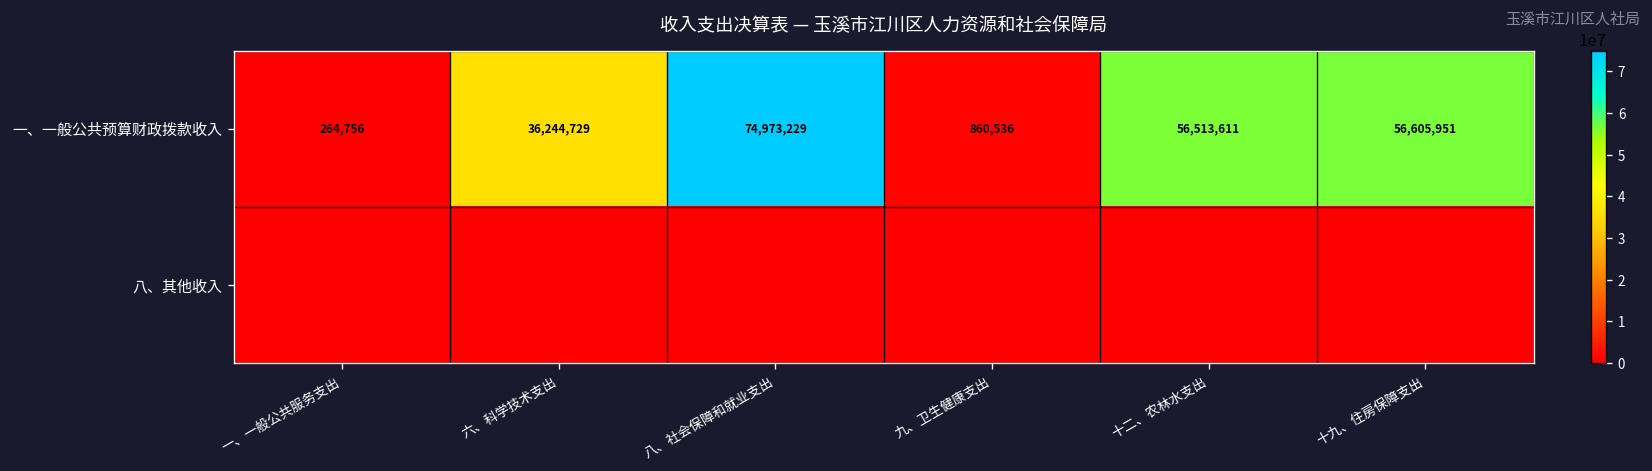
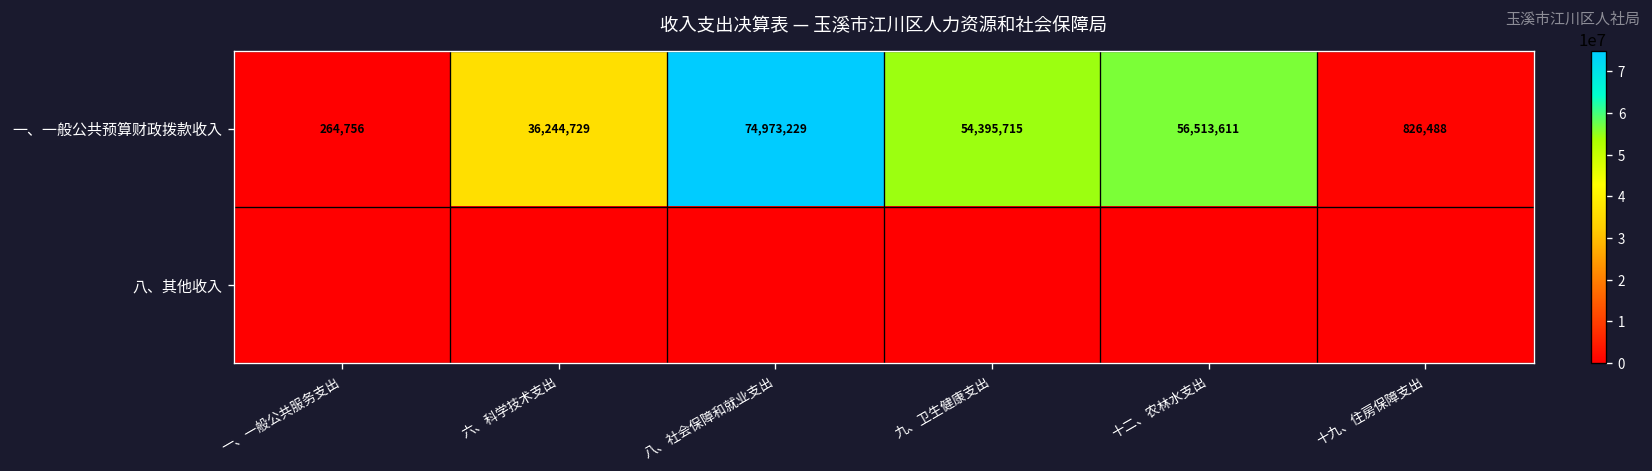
  {
    "一、一般公共预算财政拨款收入": {
      "一、一般公共服务支出": "264,756",
      "六、科学技术支出": "36,244,729",
      "八、社会保障和就业支出": "74,973,229",
-     "九、卫生健康支出": "860,536",
+     "九、卫生健康支出": "54,395,715",
      "十二、农林水支出": "56,513,611",
-     "十九、住房保障支出": "56,605,951"
+     "十九、住房保障支出": "826,488"
    }
  }
